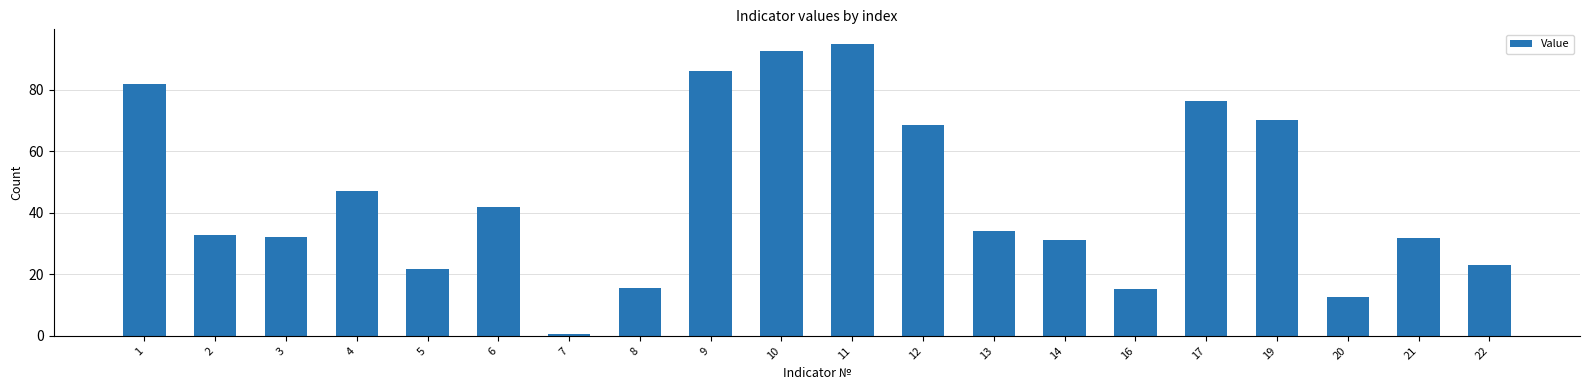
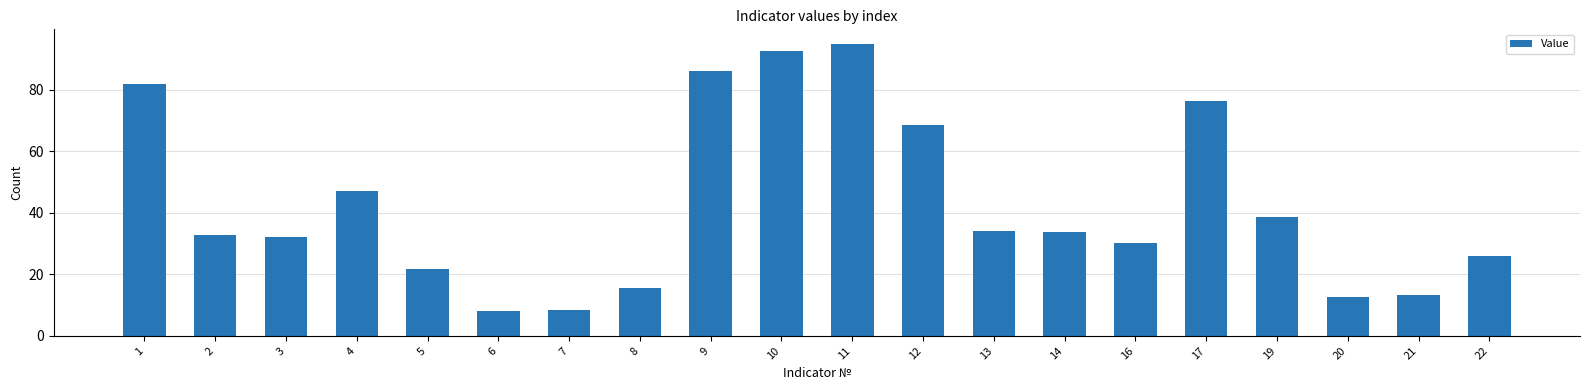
  {
    "1": 82,
    "2": 33,
    "3": 32,
    "4": 47,
    "5": 22,
-   "6": 42,
-   "7": 1,
+   "6": 8,
+   "7": 8,
    "8": 15,
    "9": 86,
    "10": 93,
    "11": 95,
    "12": 69,
    "13": 34,
-   "14": 31,
-   "16": 15,
+   "14": 34,
+   "16": 30,
    "17": 77,
-   "19": 70,
+   "19": 39,
    "20": 13,
-   "21": 32,
-   "22": 23
+   "21": 13,
+   "22": 26
  }
